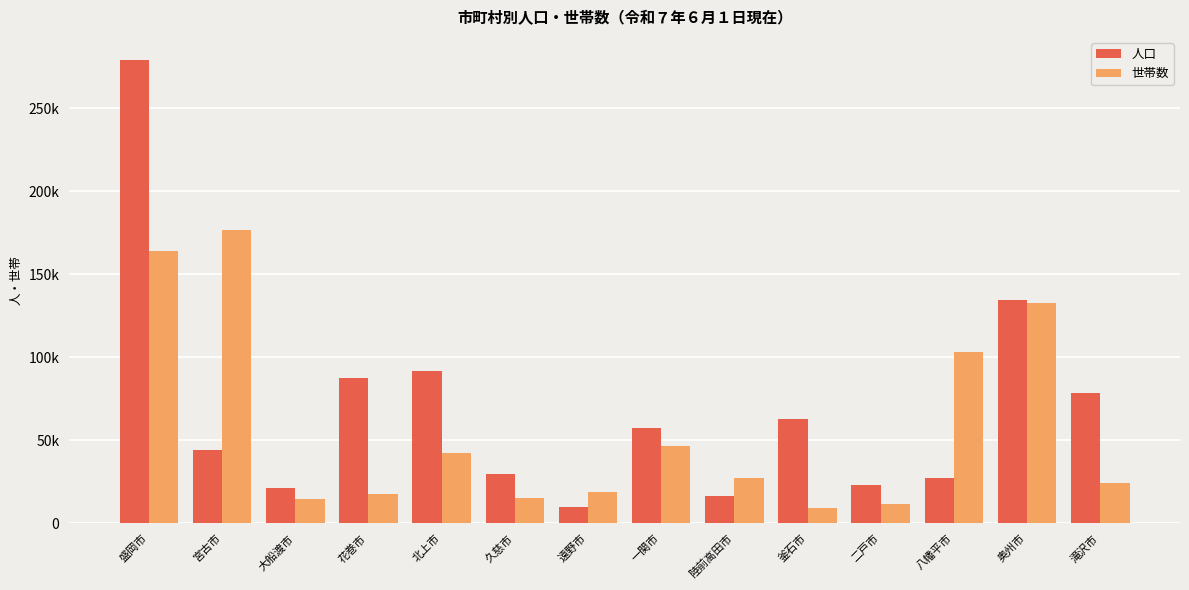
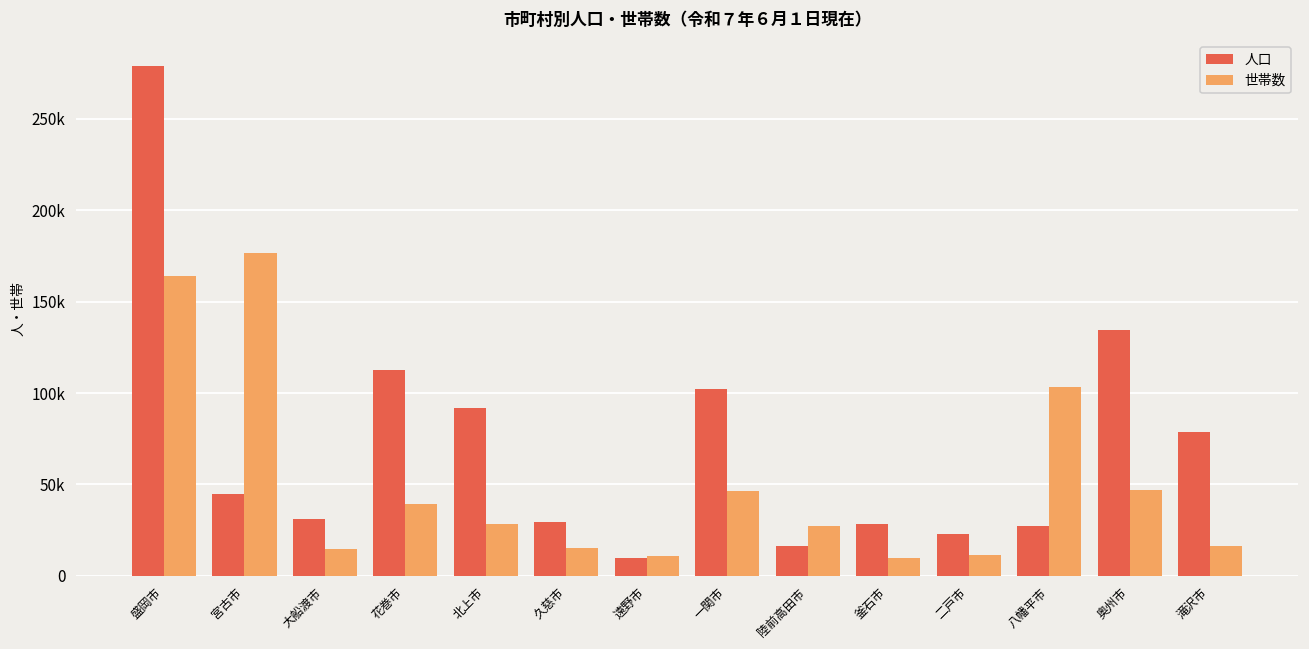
  {
    "人口": {
      "盛岡市": 279000,
      "宮古市": 44000,
-     "大船渡市": 22000,
-     "花巻市": 88000,
+     "大船渡市": 31000,
+     "花巻市": 112000,
      "北上市": 92000,
      "久慈市": 30000,
      "遠野市": 10000,
-     "一関市": 58000,
+     "一関市": 102000,
      "陸前高田市": 17000,
-     "釜石市": 63000,
+     "釜石市": 28000,
      "二戸市": 23000,
      "八幡平市": 27000,
      "奥州市": 134000,
      "滝沢市": 79000
    },
    "世帯数": {
      "盛岡市": 164000,
      "宮古市": 176000,
      "大船渡市": 15000,
-     "花巻市": 18000,
-     "北上市": 42000,
+     "花巻市": 39000,
+     "北上市": 29000,
      "久慈市": 15000,
-     "遠野市": 19000,
+     "遠野市": 11000,
      "一関市": 46000,
      "陸前高田市": 27000,
      "釜石市": 10000,
      "二戸市": 12000,
      "八幡平市": 103000,
-     "奥州市": 132000,
-     "滝沢市": 24000
+     "奥州市": 47000,
+     "滝沢市": 16000
    }
  }
